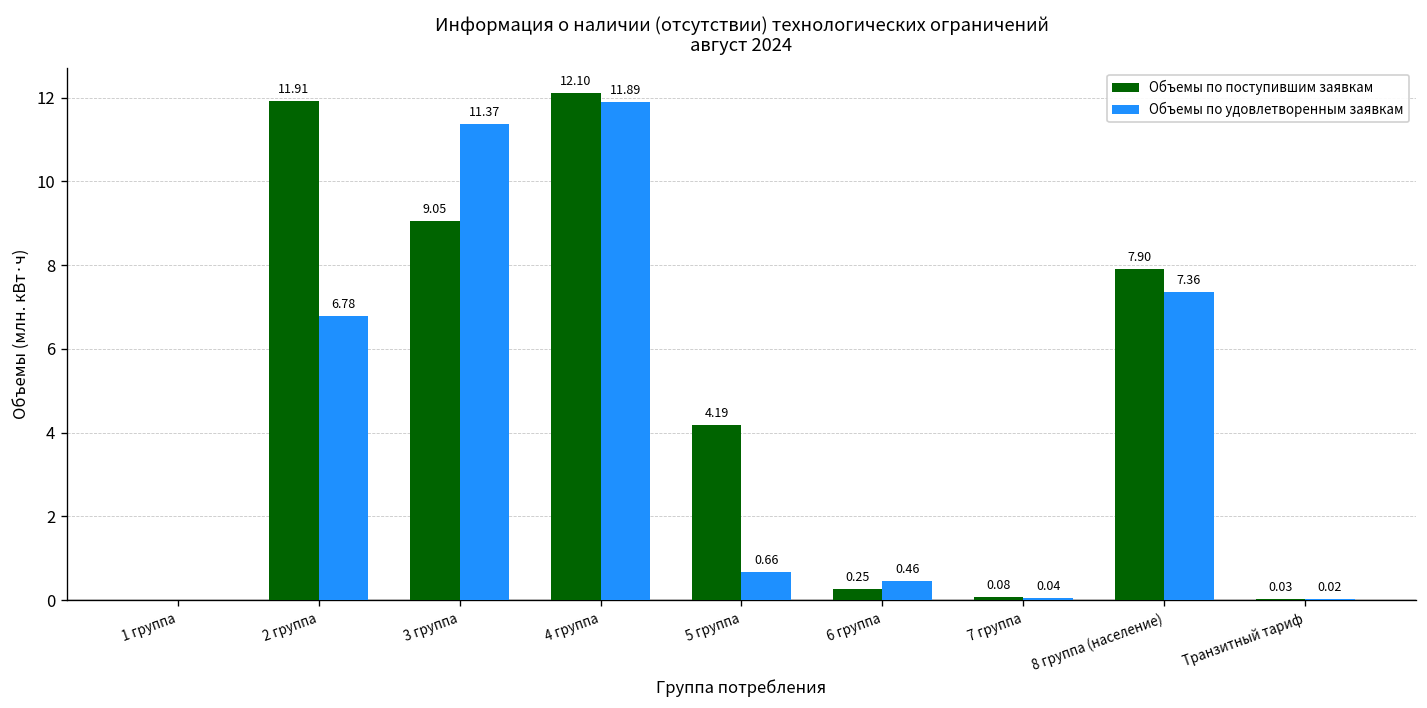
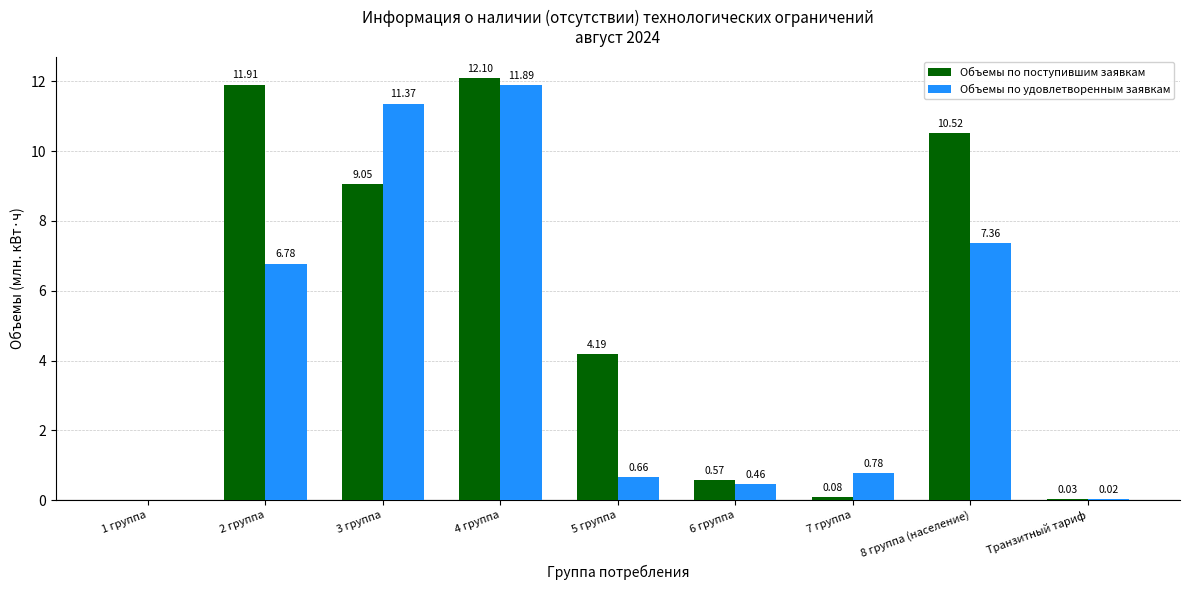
  {
    "Объемы по поступившим заявкам": {
      "2 группа": 11.91,
      "3 группа": 9.05,
      "4 группа": 12.10,
      "5 группа": 4.19,
-     "6 группа": 0.25,
+     "6 группа": 0.57,
      "7 группа": 0.08,
-     "8 группа (население)": 7.90,
+     "8 группа (население)": 10.52,
      "Транзитный тариф": 0.03
    },
    "Объемы по удовлетворенным заявкам": {
      "2 группа": 6.78,
      "3 группа": 11.37,
      "4 группа": 11.89,
      "5 группа": 0.66,
      "6 группа": 0.46,
-     "7 группа": 0.04,
+     "7 группа": 0.78,
      "8 группа (население)": 7.36,
      "Транзитный тариф": 0.02
    }
  }
